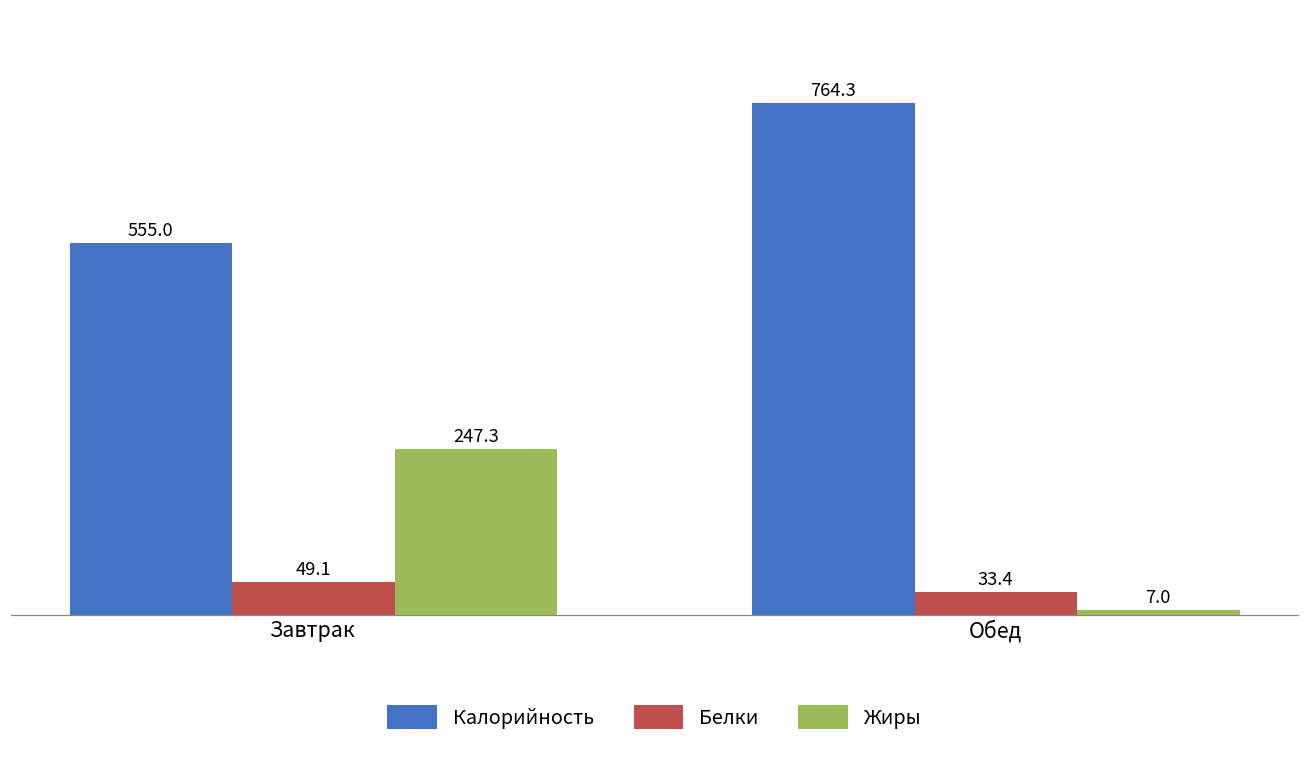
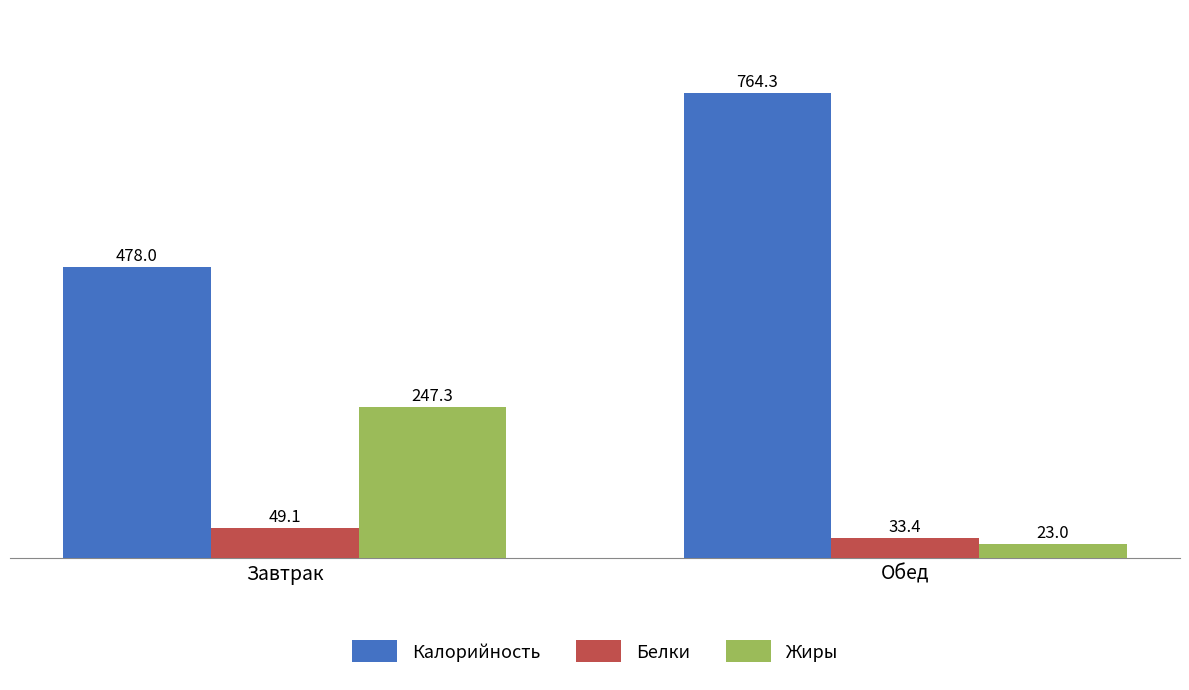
  {
    "Калорийность": {
-     "Завтрак": 555.0,
+     "Завтрак": 478.0,
      "Обед": 764.3
    },
    "Белки": {
      "Завтрак": 49.1,
      "Обед": 33.4
    },
    "Жиры": {
      "Завтрак": 247.3,
-     "Обед": 7.0
+     "Обед": 23.0
    }
  }
